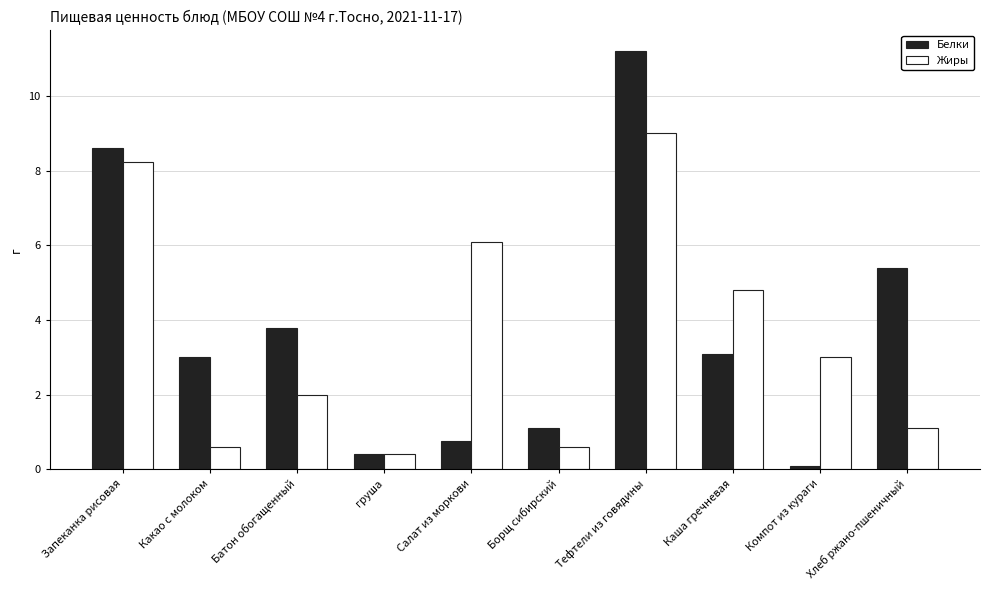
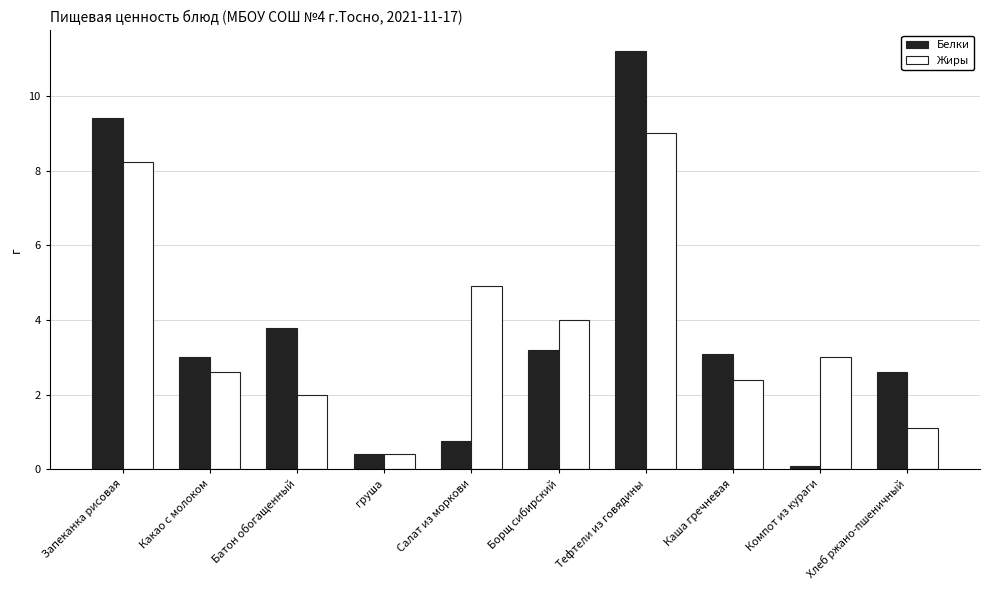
  {
    "Белки": {
-     "Запеканка рисовая": 8.6,
+     "Запеканка рисовая": 9.4,
      "Какао с молоком": 3.0,
      "Батон обогащенный": 3.8,
      "груша": 0.4,
      "Салат из моркови": 0.8,
-     "Борщ сибирский": 1.1,
+     "Борщ сибирский": 3.2,
      "Тефтели из говядины": 11.2,
      "Каша гречневая": 3.1,
      "Компот из кураги": 0.1,
-     "Хлеб ржано-пшеничный": 5.4
+     "Хлеб ржано-пшеничный": 2.6
    },
    "Жиры": {
      "Запеканка рисовая": 8.2,
-     "Какао с молоком": 0.6,
+     "Какао с молоком": 2.6,
      "Батон обогащенный": 2.0,
      "груша": 0.4,
-     "Салат из моркови": 6.1,
-     "Борщ сибирский": 0.6,
+     "Салат из моркови": 4.9,
+     "Борщ сибирский": 4.0,
      "Тефтели из говядины": 9.0,
-     "Каша гречневая": 4.8,
+     "Каша гречневая": 2.4,
      "Компот из кураги": 3.0,
      "Хлеб ржано-пшеничный": 1.1
    }
  }
